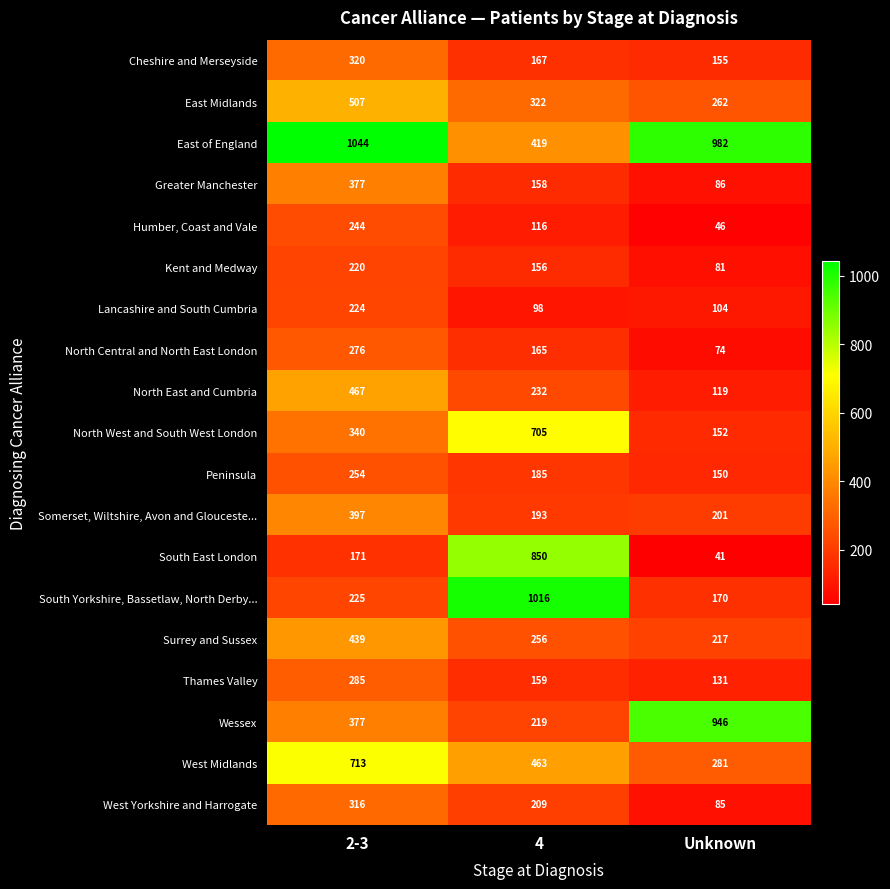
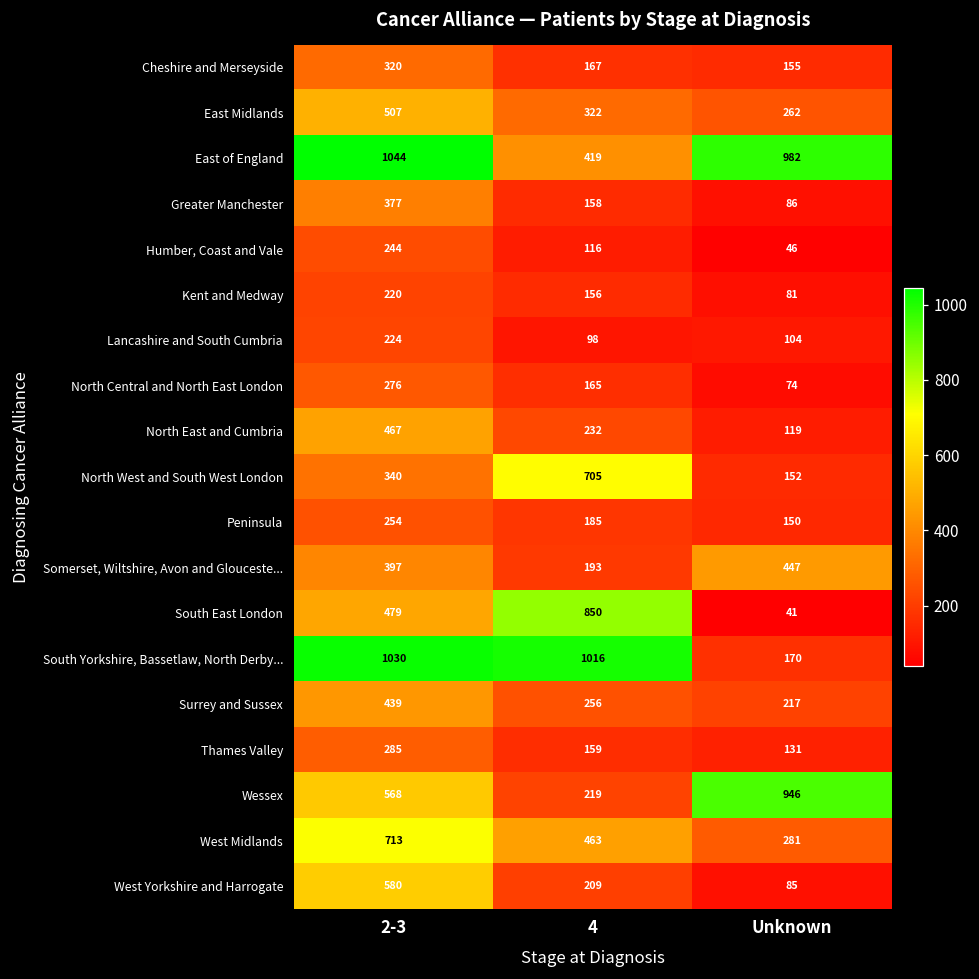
  {
    "Cheshire and Merseyside": {
      "2-3": 320,
      "4": 167,
      "Unknown": 155
    },
    "East Midlands": {
      "2-3": 507,
      "4": 322,
      "Unknown": 262
    },
    "East of England": {
      "2-3": 1044,
      "4": 419,
      "Unknown": 982
    },
    "Greater Manchester": {
      "2-3": 377,
      "4": 158,
      "Unknown": 86
    },
    "Humber, Coast and Vale": {
      "2-3": 244,
      "4": 116,
      "Unknown": 46
    },
    "Kent and Medway": {
      "2-3": 220,
      "4": 156,
      "Unknown": 81
    },
    "Lancashire and South Cumbria": {
      "2-3": 224,
      "4": 98,
      "Unknown": 104
    },
    "North Central and North East London": {
      "2-3": 276,
      "4": 165,
      "Unknown": 74
    },
    "North East and Cumbria": {
      "2-3": 467,
      "4": 232,
      "Unknown": 119
    },
    "North West and South West London": {
      "2-3": 340,
      "4": 705,
      "Unknown": 152
    },
    "Peninsula": {
      "2-3": 254,
      "4": 185,
      "Unknown": 150
    },
    "Somerset, Wiltshire, Avon and Glouceste...": {
      "2-3": 397,
      "4": 193,
-     "Unknown": 201
+     "Unknown": 447
    },
    "South East London": {
-     "2-3": 171,
+     "2-3": 479,
      "4": 850,
      "Unknown": 41
    },
    "South Yorkshire, Bassetlaw, North Derby...": {
-     "2-3": 225,
+     "2-3": 1030,
      "4": 1016,
      "Unknown": 170
    },
    "Surrey and Sussex": {
      "2-3": 439,
      "4": 256,
      "Unknown": 217
    },
    "Thames Valley": {
      "2-3": 285,
      "4": 159,
      "Unknown": 131
    },
    "Wessex": {
-     "2-3": 377,
+     "2-3": 568,
      "4": 219,
      "Unknown": 946
    },
    "West Midlands": {
      "2-3": 713,
      "4": 463,
      "Unknown": 281
    },
    "West Yorkshire and Harrogate": {
-     "2-3": 316,
+     "2-3": 580,
      "4": 209,
      "Unknown": 85
    }
  }
